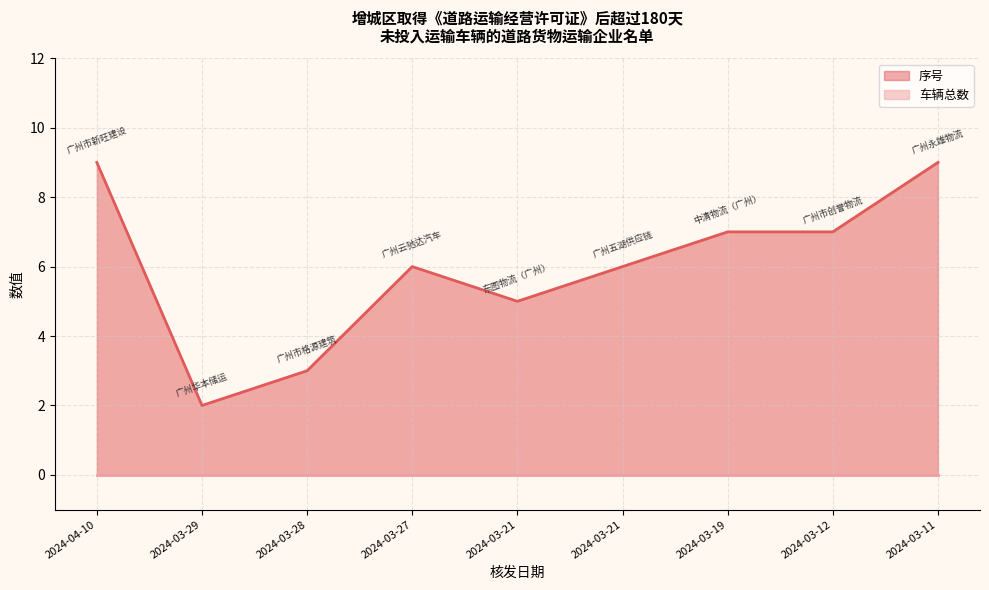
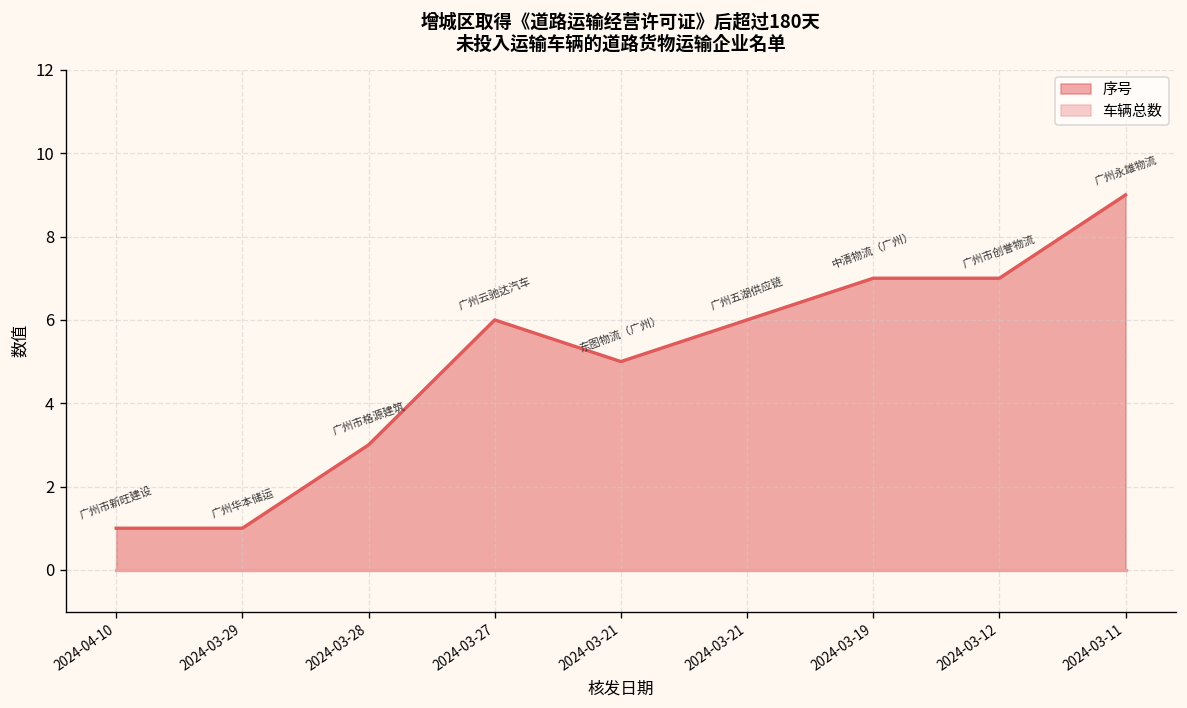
  {
    "序号": {
-     "2024-04-10": 9,
-     "2024-03-29": 2,
+     "2024-04-10": 1,
+     "2024-03-29": 1,
      "2024-03-28": 3,
      "2024-03-27": 6,
      "2024-03-19": 7,
      "2024-03-12": 7,
      "2024-03-11": 9
    },
    "车辆总数": {
      "2024-04-10": 0,
      "2024-03-29": 0,
      "2024-03-28": 0,
      "2024-03-27": 0,
      "2024-03-19": 0,
      "2024-03-12": 0,
      "2024-03-11": 0
    }
  }
